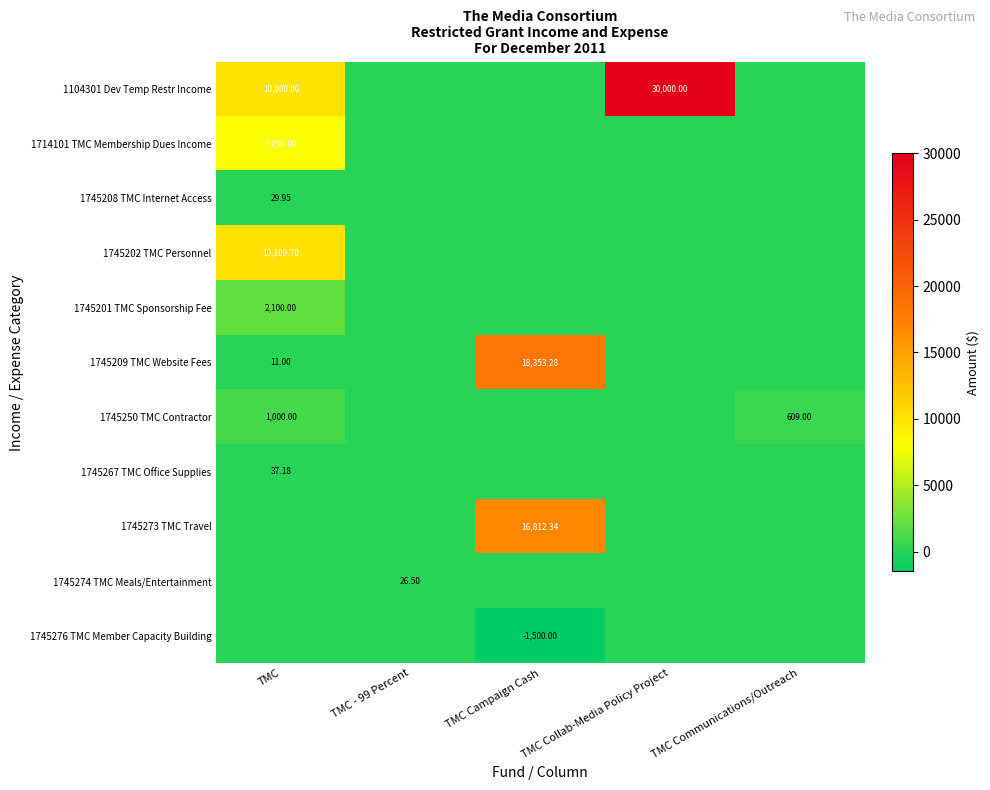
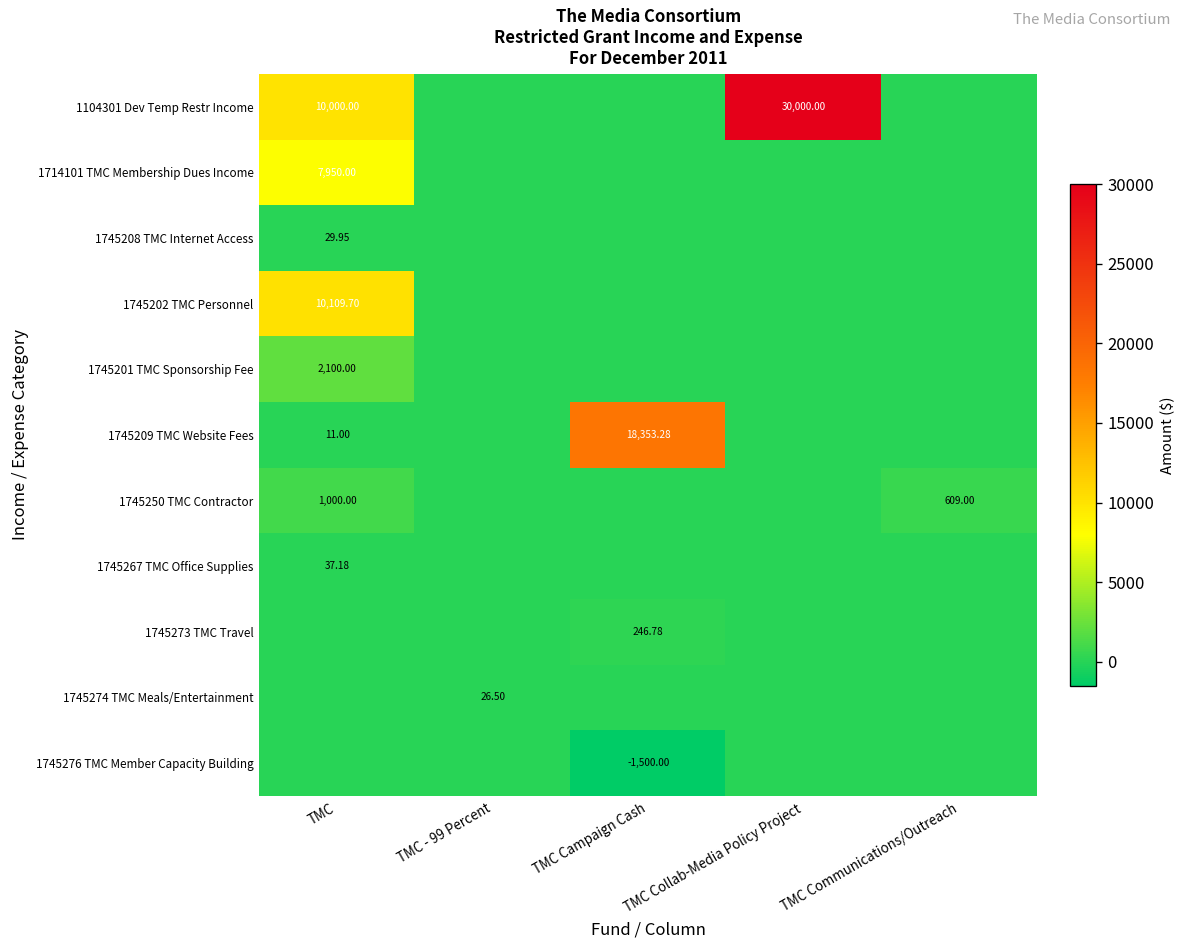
  {
    "1104301 Dev Temp Restr Income": {
      "TMC": "10,000.00",
      "TMC Collab-Media Policy Project": "30,000.00"
    },
    "1714101 TMC Membership Dues Income": {
      "TMC": "7,950.00"
    },
    "1745208 TMC Internet Access": {
      "TMC": "29.95"
    },
    "1745202 TMC Personnel": {
      "TMC": "10,109.70"
    },
    "1745201 TMC Sponsorship Fee": {
      "TMC": "2,100.00"
    },
    "1745209 TMC Website Fees": {
      "TMC": "11.00",
      "TMC Campaign Cash": "18,353.28"
    },
    "1745250 TMC Contractor": {
      "TMC": "1,000.00",
      "TMC Communications/Outreach": "609.00"
    },
    "1745267 TMC Office Supplies": {
      "TMC": "37.18"
    },
    "1745273 TMC Travel": {
-     "TMC Campaign Cash": "16,812.34"
+     "TMC Campaign Cash": "246.78"
    },
    "1745274 TMC Meals/Entertainment": {
      "TMC - 99 Percent": "26.50"
    },
    "1745276 TMC Member Capacity Building": {
      "TMC Campaign Cash": "-1,500.00"
    }
  }
